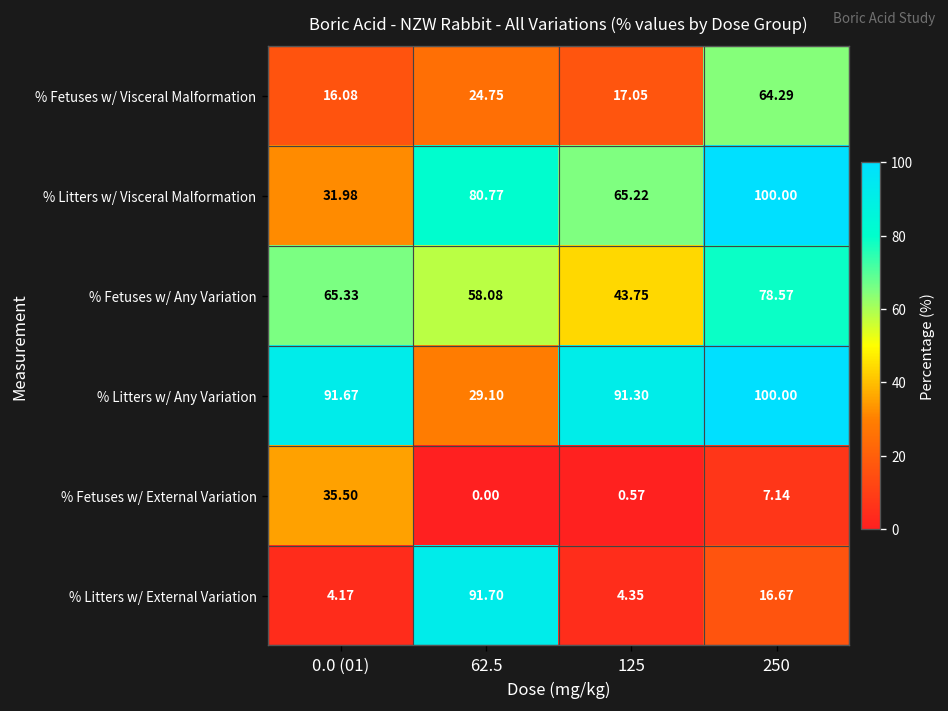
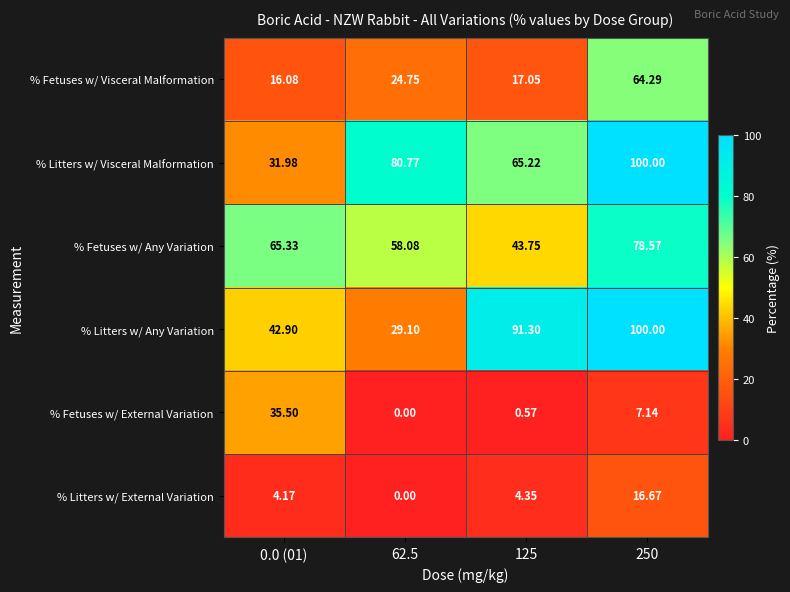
  {
    "% Fetuses w/ Visceral Malformation": {
      "0.0 (01)": 16.08,
      "62.5": 24.75,
      "125": 17.05,
      "250": 64.29
    },
    "% Litters w/ Visceral Malformation": {
      "0.0 (01)": 31.98,
      "62.5": 80.77,
      "125": 65.22,
      "250": 100.00
    },
    "% Fetuses w/ Any Variation": {
      "0.0 (01)": 65.33,
      "62.5": 58.08,
      "125": 43.75,
      "250": 78.57
    },
    "% Litters w/ Any Variation": {
-     "0.0 (01)": 91.67,
+     "0.0 (01)": 42.90,
      "62.5": 29.10,
      "125": 91.30,
      "250": 100.00
    },
    "% Fetuses w/ External Variation": {
      "0.0 (01)": 35.50,
      "62.5": 0.00,
      "125": 0.57,
      "250": 7.14
    },
    "% Litters w/ External Variation": {
      "0.0 (01)": 4.17,
-     "62.5": 91.70,
+     "62.5": 0.00,
      "125": 4.35,
      "250": 16.67
    }
  }
